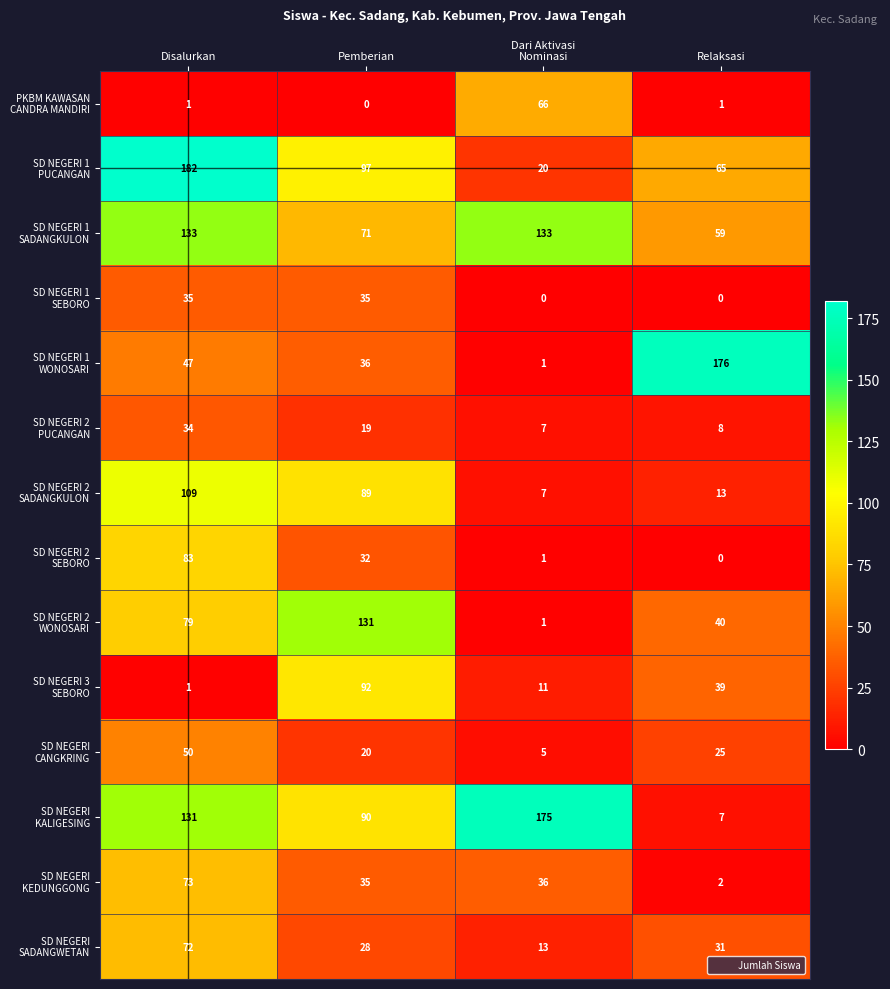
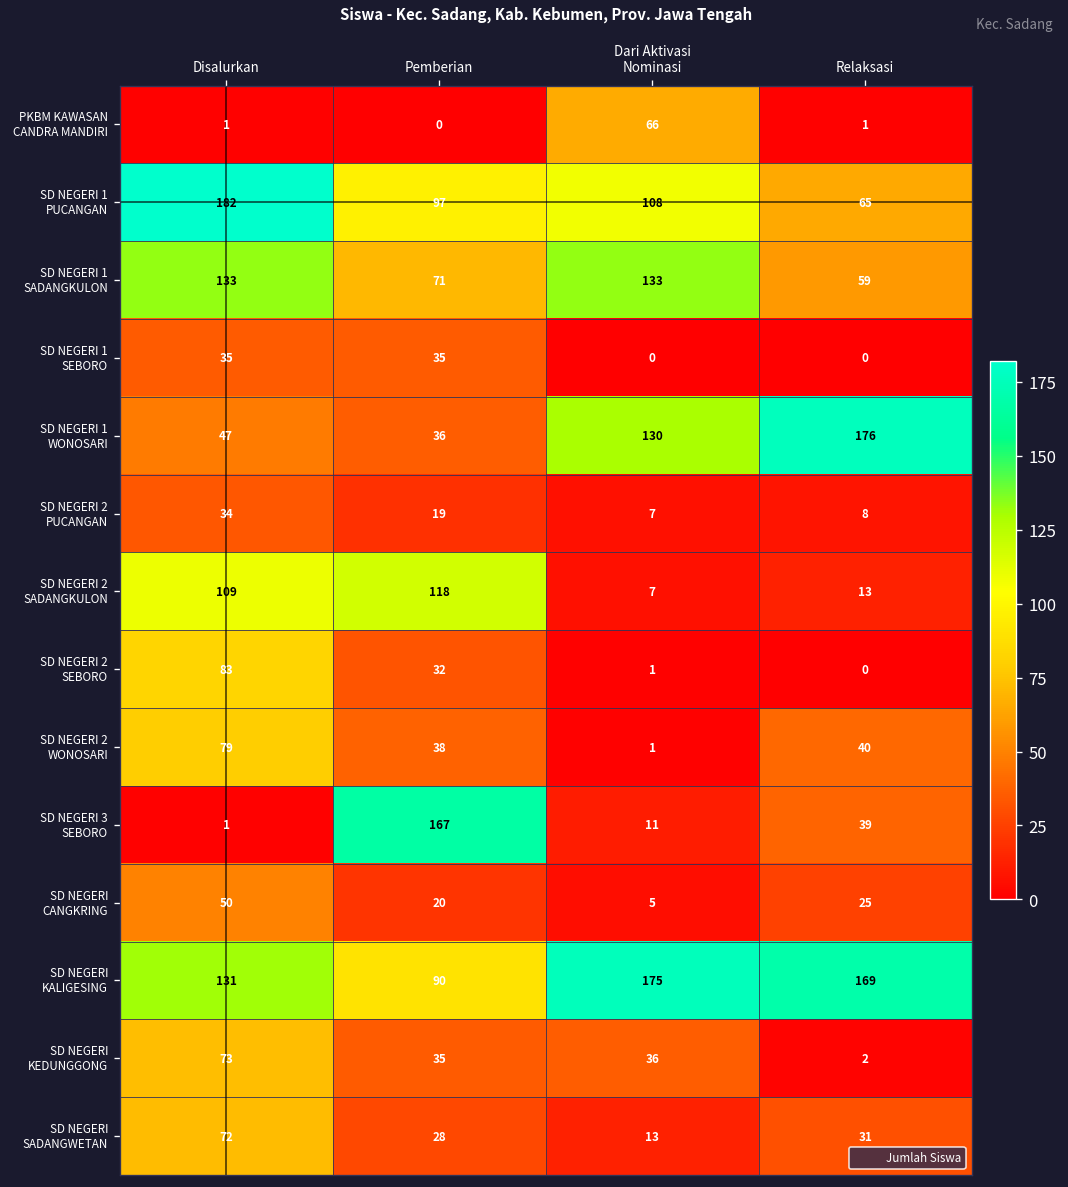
  {
    "PKBM KAWASAN CANDRA MANDIRI": {
      "Disalurkan": 1,
      "Pemberian": 0,
      "Dari Aktivasi Nominasi": 66,
      "Relaksasi": 1
    },
    "SD NEGERI 1 PUCANGAN": {
      "Disalurkan": 182,
      "Pemberian": 97,
-     "Dari Aktivasi Nominasi": 20,
+     "Dari Aktivasi Nominasi": 108,
      "Relaksasi": 65
    },
    "SD NEGERI 1 SADANGKULON": {
      "Disalurkan": 133,
      "Pemberian": 71,
      "Dari Aktivasi Nominasi": 133,
      "Relaksasi": 59
    },
    "SD NEGERI 1 SEBORO": {
      "Disalurkan": 35,
      "Pemberian": 35,
      "Dari Aktivasi Nominasi": 0,
      "Relaksasi": 0
    },
    "SD NEGERI 1 WONOSARI": {
      "Disalurkan": 47,
      "Pemberian": 36,
-     "Dari Aktivasi Nominasi": 1,
+     "Dari Aktivasi Nominasi": 130,
      "Relaksasi": 176
    },
    "SD NEGERI 2 PUCANGAN": {
      "Disalurkan": 34,
      "Pemberian": 19,
      "Dari Aktivasi Nominasi": 7,
      "Relaksasi": 8
    },
    "SD NEGERI 2 SADANGKULON": {
      "Disalurkan": 109,
-     "Pemberian": 89,
+     "Pemberian": 118,
      "Dari Aktivasi Nominasi": 7,
      "Relaksasi": 13
    },
    "SD NEGERI 2 SEBORO": {
      "Disalurkan": 83,
      "Pemberian": 32,
      "Dari Aktivasi Nominasi": 1,
      "Relaksasi": 0
    },
    "SD NEGERI 2 WONOSARI": {
      "Disalurkan": 79,
-     "Pemberian": 131,
+     "Pemberian": 38,
      "Dari Aktivasi Nominasi": 1,
      "Relaksasi": 40
    },
    "SD NEGERI 3 SEBORO": {
      "Disalurkan": 1,
-     "Pemberian": 92,
+     "Pemberian": 167,
      "Dari Aktivasi Nominasi": 11,
      "Relaksasi": 39
    },
    "SD NEGERI CANGKRING": {
      "Disalurkan": 50,
      "Pemberian": 20,
      "Dari Aktivasi Nominasi": 5,
      "Relaksasi": 25
    },
    "SD NEGERI KALIGESING": {
      "Disalurkan": 131,
      "Pemberian": 90,
      "Dari Aktivasi Nominasi": 175,
-     "Relaksasi": 7
+     "Relaksasi": 169
    },
    "SD NEGERI KEDUNGGONG": {
      "Disalurkan": 73,
      "Pemberian": 35,
      "Dari Aktivasi Nominasi": 36,
      "Relaksasi": 2
    },
    "SD NEGERI SADANGWETAN": {
      "Disalurkan": 72,
      "Pemberian": 28,
      "Dari Aktivasi Nominasi": 13,
      "Relaksasi": 31
    }
  }
